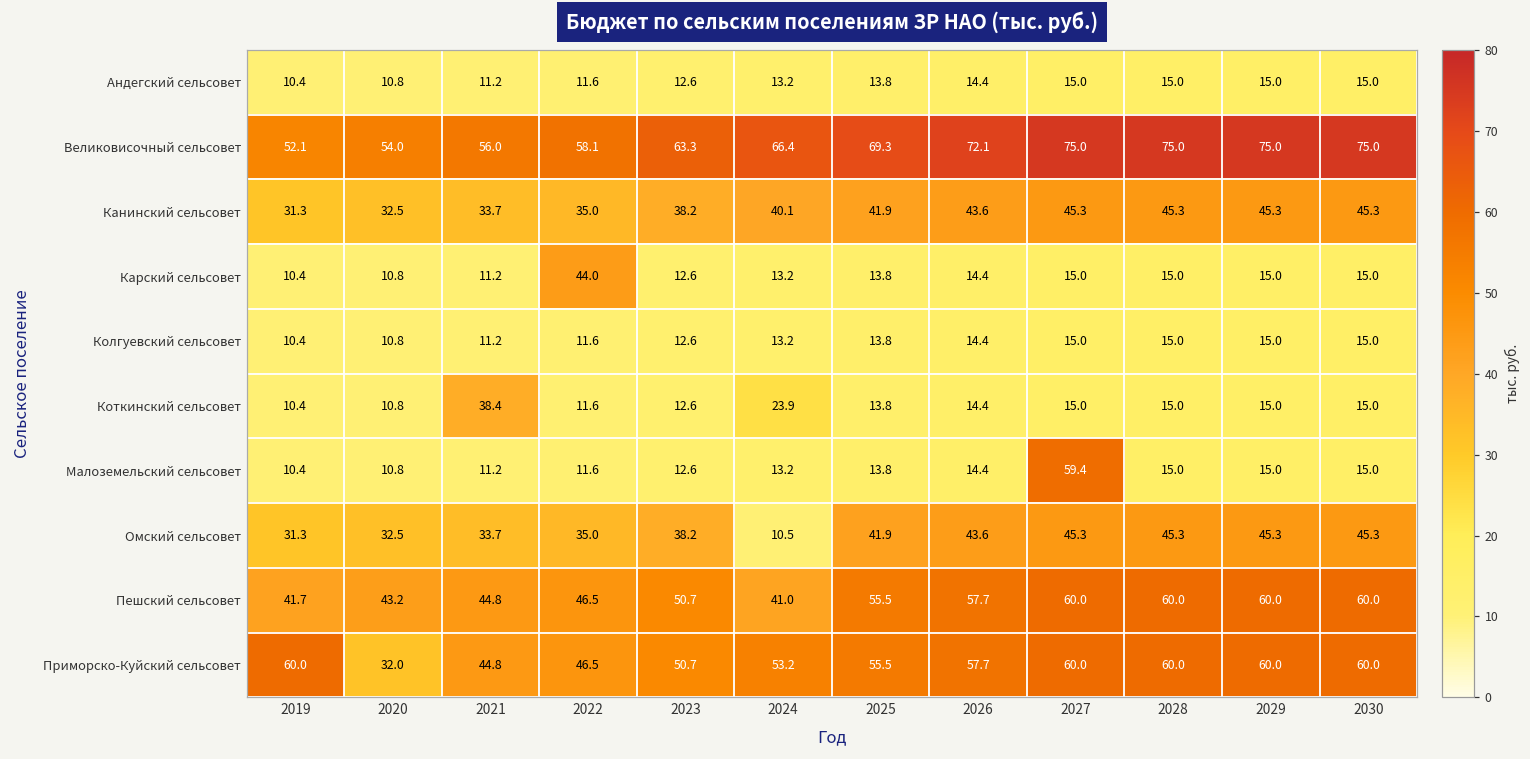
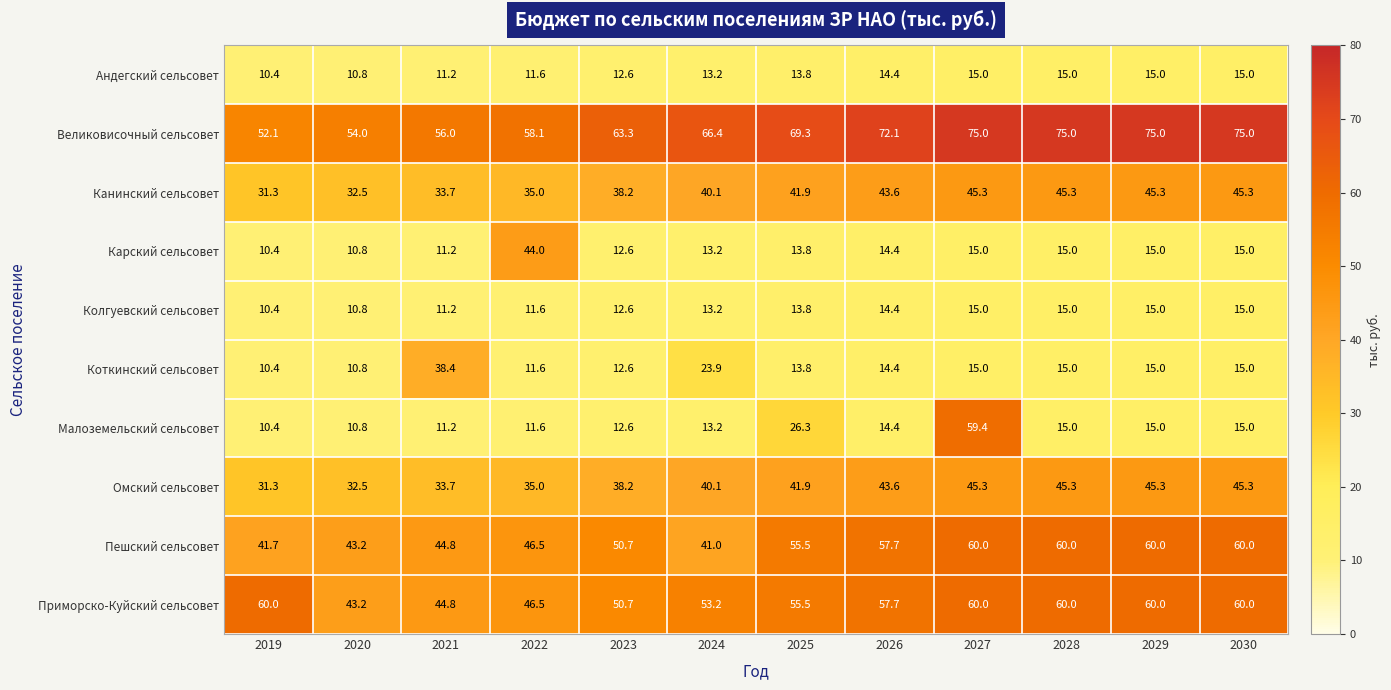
  {
    "Андегский сельсовет": {
      "2019": 10.4,
      "2020": 10.8,
      "2021": 11.2,
      "2022": 11.6,
      "2023": 12.6,
      "2024": 13.2,
      "2025": 13.8,
      "2026": 14.4,
      "2027": 15.0,
      "2028": 15.0,
      "2029": 15.0,
      "2030": 15.0
    },
    "Великовисочный сельсовет": {
      "2019": 52.1,
      "2020": 54.0,
      "2021": 56.0,
      "2022": 58.1,
      "2023": 63.3,
      "2024": 66.4,
      "2025": 69.3,
      "2026": 72.1,
      "2027": 75.0,
      "2028": 75.0,
      "2029": 75.0,
      "2030": 75.0
    },
    "Канинский сельсовет": {
      "2019": 31.3,
      "2020": 32.5,
      "2021": 33.7,
      "2022": 35.0,
      "2023": 38.2,
      "2024": 40.1,
      "2025": 41.9,
      "2026": 43.6,
      "2027": 45.3,
      "2028": 45.3,
      "2029": 45.3,
      "2030": 45.3
    },
    "Карский сельсовет": {
      "2019": 10.4,
      "2020": 10.8,
      "2021": 11.2,
      "2022": 44.0,
      "2023": 12.6,
      "2024": 13.2,
      "2025": 13.8,
      "2026": 14.4,
      "2027": 15.0,
      "2028": 15.0,
      "2029": 15.0,
      "2030": 15.0
    },
    "Колгуевский сельсовет": {
      "2019": 10.4,
      "2020": 10.8,
      "2021": 11.2,
      "2022": 11.6,
      "2023": 12.6,
      "2024": 13.2,
      "2025": 13.8,
      "2026": 14.4,
      "2027": 15.0,
      "2028": 15.0,
      "2029": 15.0,
      "2030": 15.0
    },
    "Коткинский сельсовет": {
      "2019": 10.4,
      "2020": 10.8,
      "2021": 38.4,
      "2022": 11.6,
      "2023": 12.6,
      "2024": 23.9,
      "2025": 13.8,
      "2026": 14.4,
      "2027": 15.0,
      "2028": 15.0,
      "2029": 15.0,
      "2030": 15.0
    },
    "Малоземельский сельсовет": {
      "2019": 10.4,
      "2020": 10.8,
      "2021": 11.2,
      "2022": 11.6,
      "2023": 12.6,
      "2024": 13.2,
-     "2025": 13.8,
+     "2025": 26.3,
      "2026": 14.4,
      "2027": 59.4,
      "2028": 15.0,
      "2029": 15.0,
      "2030": 15.0
    },
    "Омский сельсовет": {
      "2019": 31.3,
      "2020": 32.5,
      "2021": 33.7,
      "2022": 35.0,
      "2023": 38.2,
-     "2024": 10.5,
+     "2024": 40.1,
      "2025": 41.9,
      "2026": 43.6,
      "2027": 45.3,
      "2028": 45.3,
      "2029": 45.3,
      "2030": 45.3
    },
    "Пешский сельсовет": {
      "2019": 41.7,
      "2020": 43.2,
      "2021": 44.8,
      "2022": 46.5,
      "2023": 50.7,
      "2024": 41.0,
      "2025": 55.5,
      "2026": 57.7,
      "2027": 60.0,
      "2028": 60.0,
      "2029": 60.0,
      "2030": 60.0
    },
    "Приморско-Куйский сельсовет": {
      "2019": 60.0,
-     "2020": 32.0,
+     "2020": 43.2,
      "2021": 44.8,
      "2022": 46.5,
      "2023": 50.7,
      "2024": 53.2,
      "2025": 55.5,
      "2026": 57.7,
      "2027": 60.0,
      "2028": 60.0,
      "2029": 60.0,
      "2030": 60.0
    }
  }
